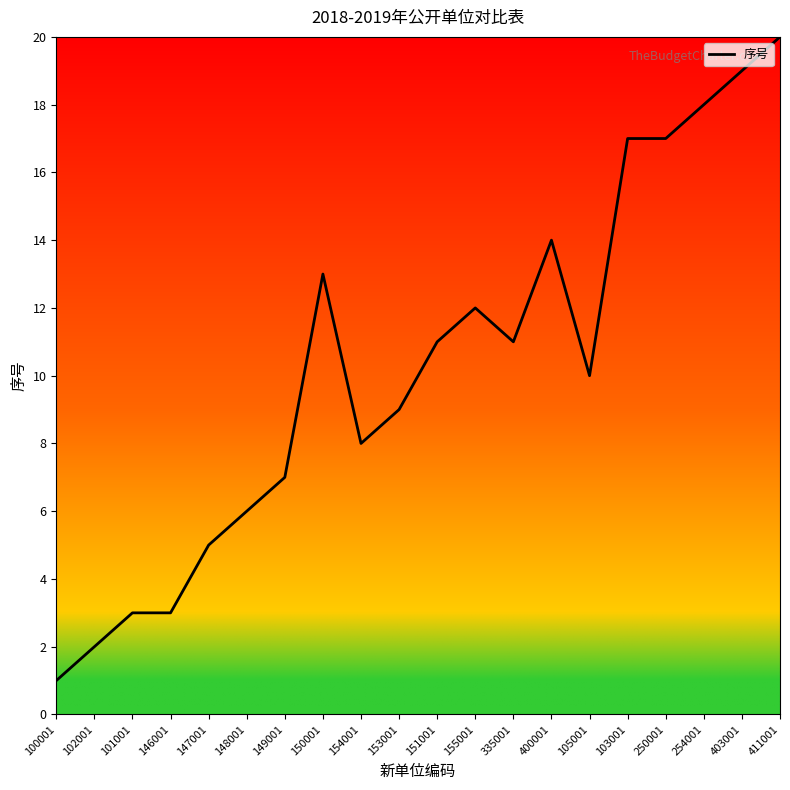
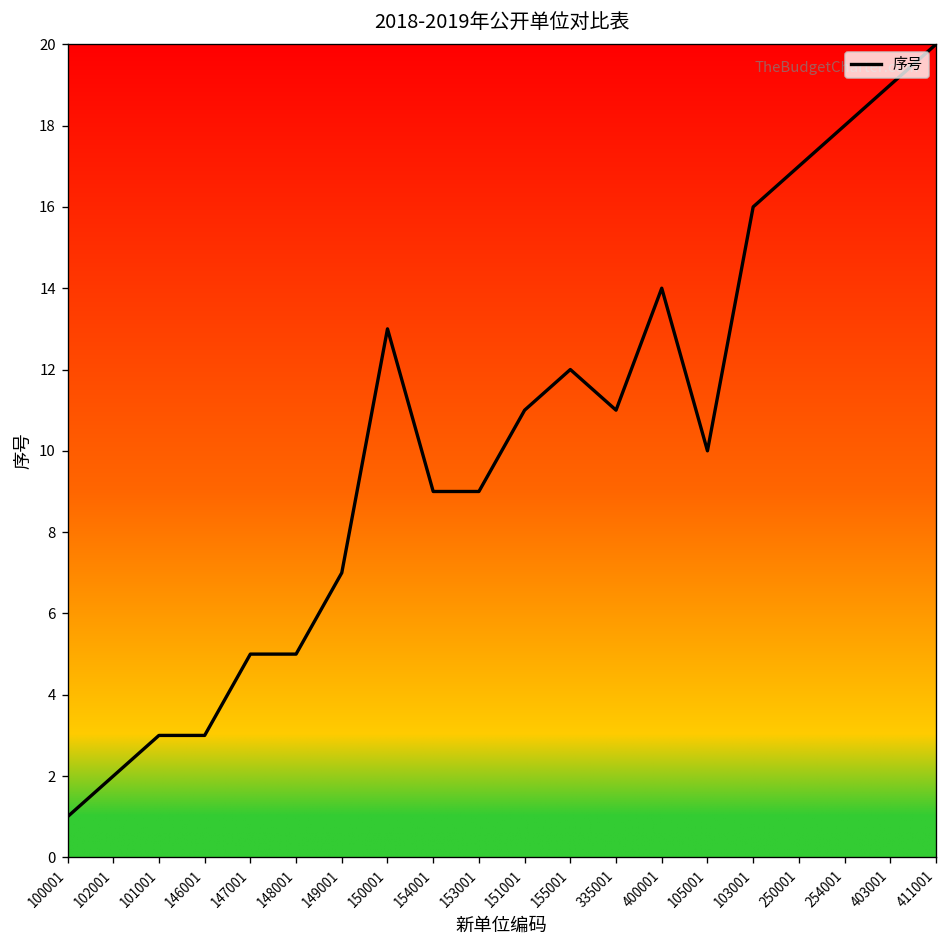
  {
    "100001": 1,
    "102001": 2,
    "101001": 3,
    "146001": 3,
    "147001": 5,
-   "148001": 6,
+   "148001": 5,
    "149001": 7,
    "150001": 13,
-   "154001": 8,
+   "154001": 9,
    "153001": 9,
    "151001": 11,
    "155001": 12,
    "335001": 11,
    "400001": 14,
    "105001": 10,
-   "103001": 17,
+   "103001": 16,
    "250001": 17,
    "254001": 18,
    "403001": 19,
    "411001": 20
  }
